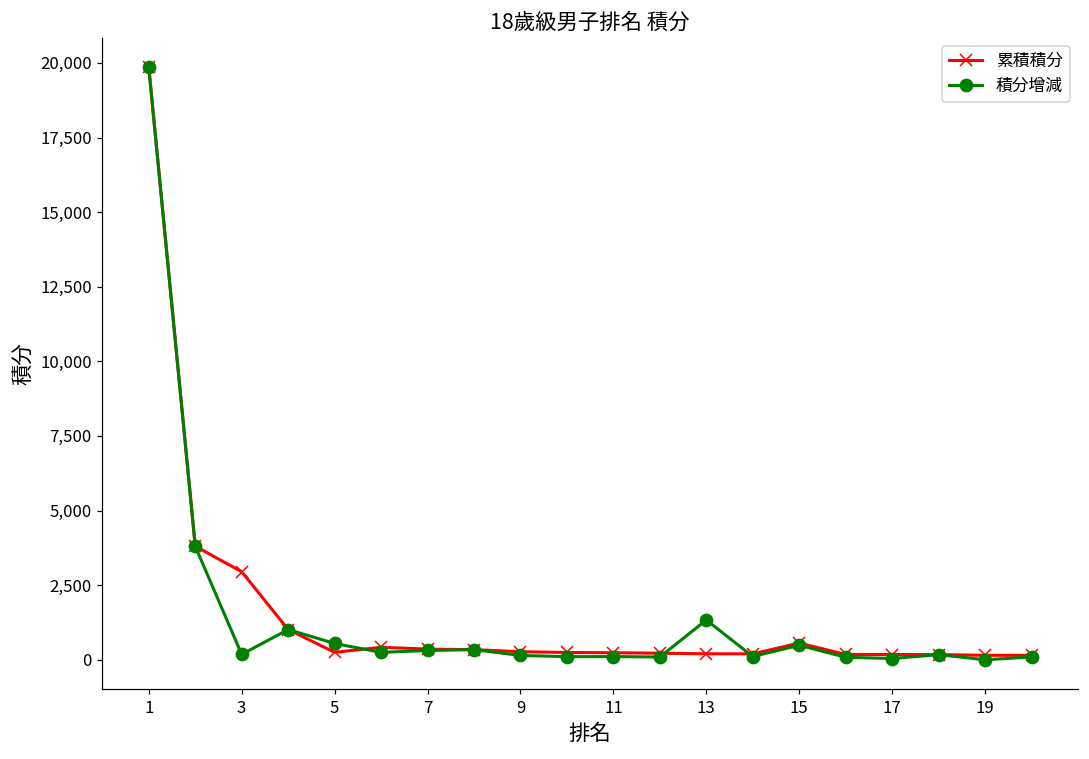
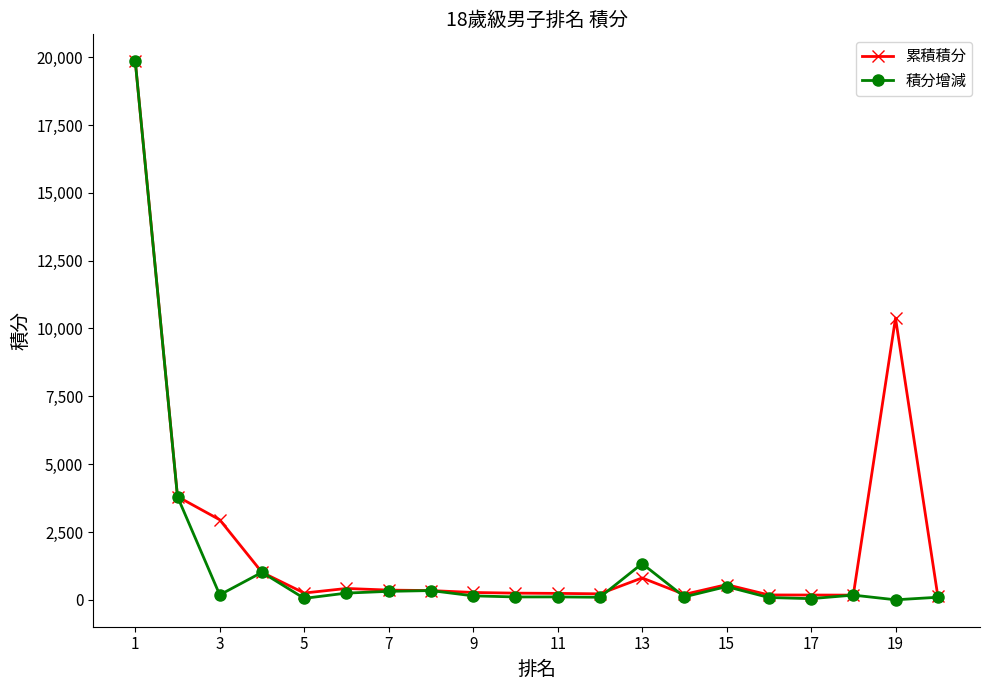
  {
    "累積積分": {
      "3": "2,900",
      "5": "200",
      "9": "300",
      "11": "200",
-     "13": "200",
+     "13": "800",
      "17": "200",
-     "19": "200"
+     "19": "10,400"
    },
    "積分增減": {
      "3": "200",
-     "5": "500",
+     "5": "100",
      "9": "100",
      "11": "100",
      "13": "1,300",
      "17": "0",
      "19": "0"
    }
  }
